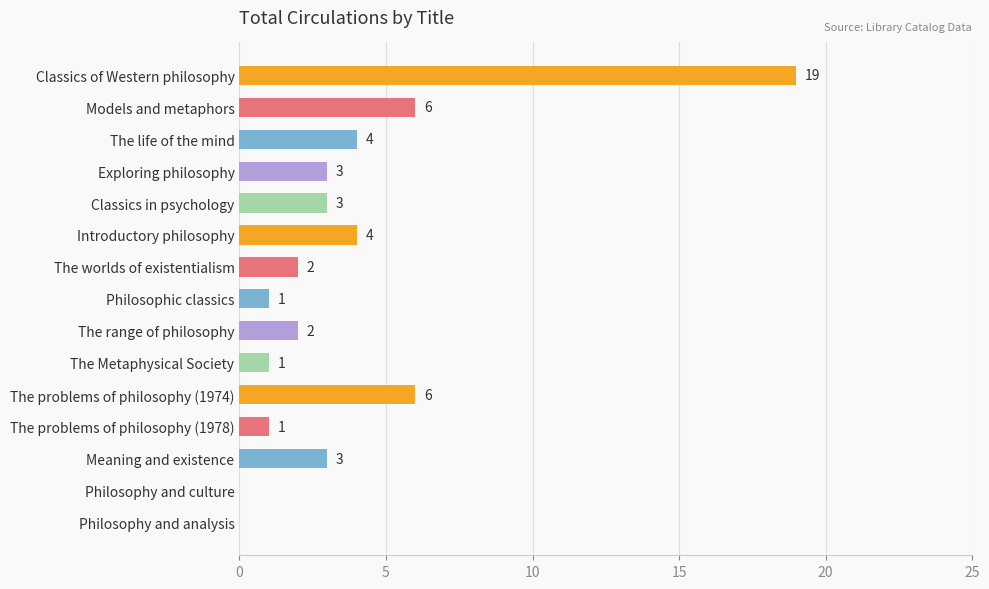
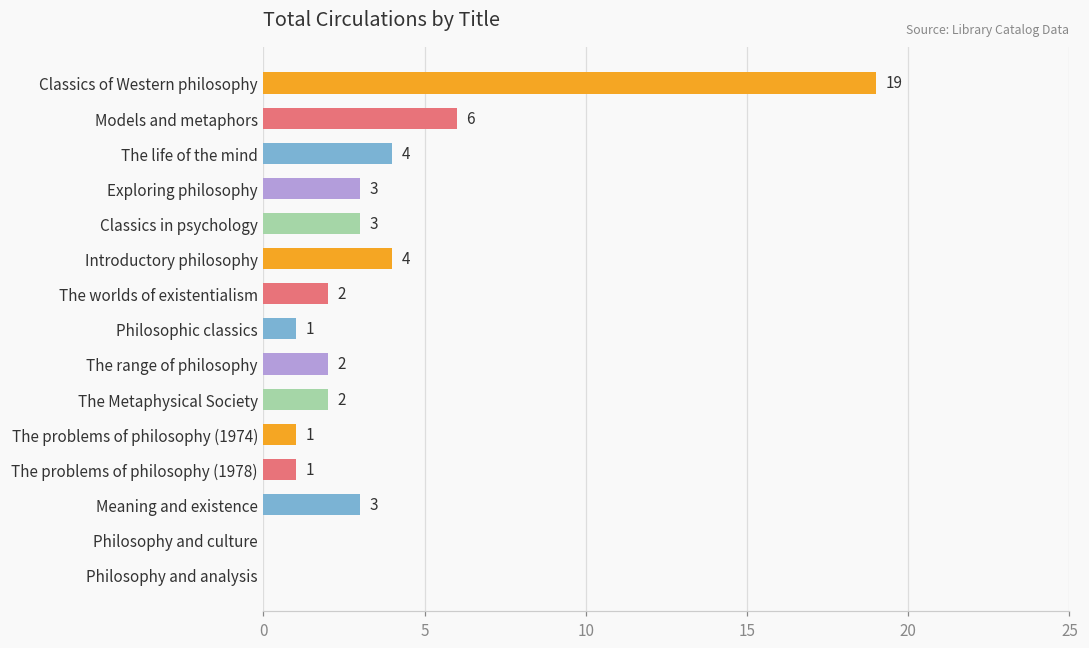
  {
    "Classics of Western philosophy": 19,
    "Models and metaphors": 6,
    "The life of the mind": 4,
    "Exploring philosophy": 3,
    "Classics in psychology": 3,
    "Introductory philosophy": 4,
    "The worlds of existentialism": 2,
    "Philosophic classics": 1,
    "The range of philosophy": 2,
-   "The Metaphysical Society": 1,
-   "The problems of philosophy (1974)": 6,
+   "The Metaphysical Society": 2,
+   "The problems of philosophy (1974)": 1,
    "The problems of philosophy (1978)": 1,
    "Meaning and existence": 3
  }
